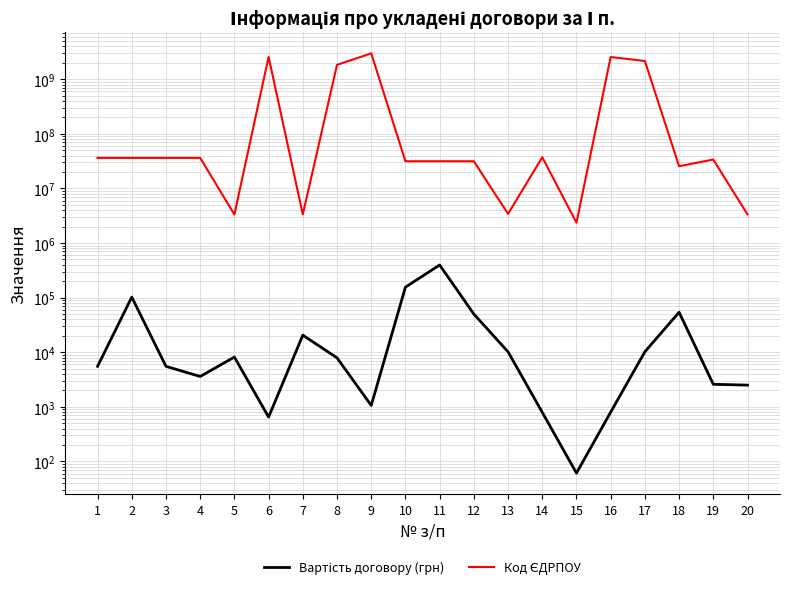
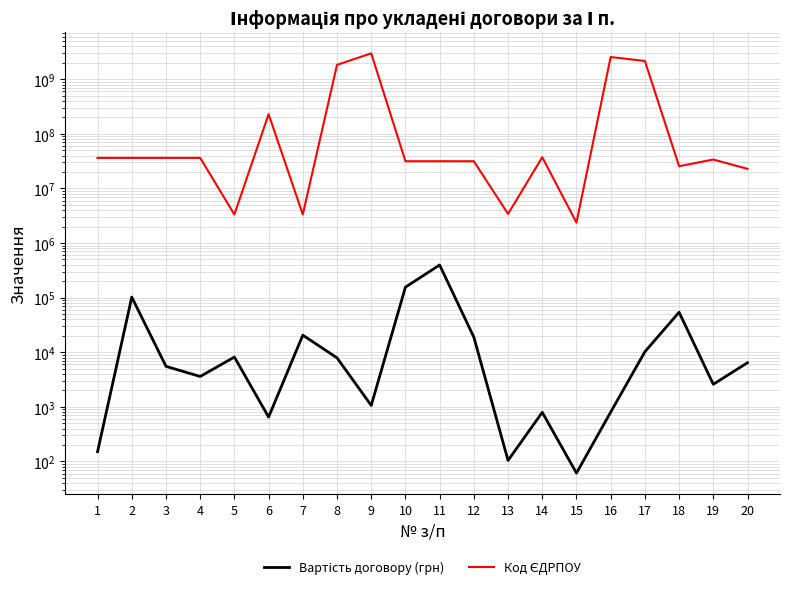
  {
    "Вартість договору (грн)": {
-     "1": 6000,
+     "1": 150,
      "2": 100000,
      "3": 6000,
      "4": 4000,
      "5": 8000,
      "6": 700,
      "7": 21000,
      "8": 8000,
      "9": 1100,
      "10": 160000,
      "11": 400000,
-     "12": 50000,
-     "13": 10000,
+     "12": 19000,
+     "13": 100,
      "14": 800,
      "15": 60,
      "16": 800,
      "17": 10000,
      "18": 50000,
      "19": 3000,
-     "20": 3000
+     "20": 6000
    },
    "Код ЄДРПОУ": {
      "1": 40000000,
      "2": 40000000,
      "3": 40000000,
      "4": 40000000,
      "5": 3000000,
-     "6": 3000000000,
+     "6": 230000000,
      "7": 3000000,
      "8": 1800000000,
      "9": 3000000000,
      "10": 30000000,
      "11": 30000000,
      "12": 30000000,
      "13": 3000000,
      "14": 40000000,
      "15": 2400000,
      "16": 3000000000,
      "17": 2200000000,
      "18": 30000000,
      "19": 30000000,
-     "20": 3000000
+     "20": 23000000
    }
  }
